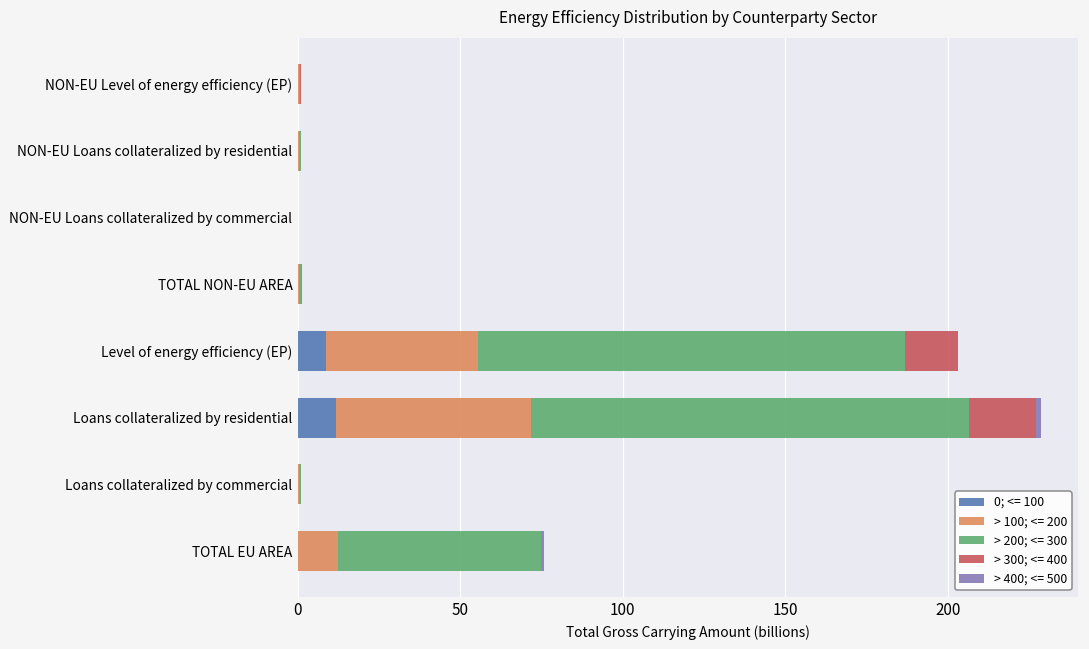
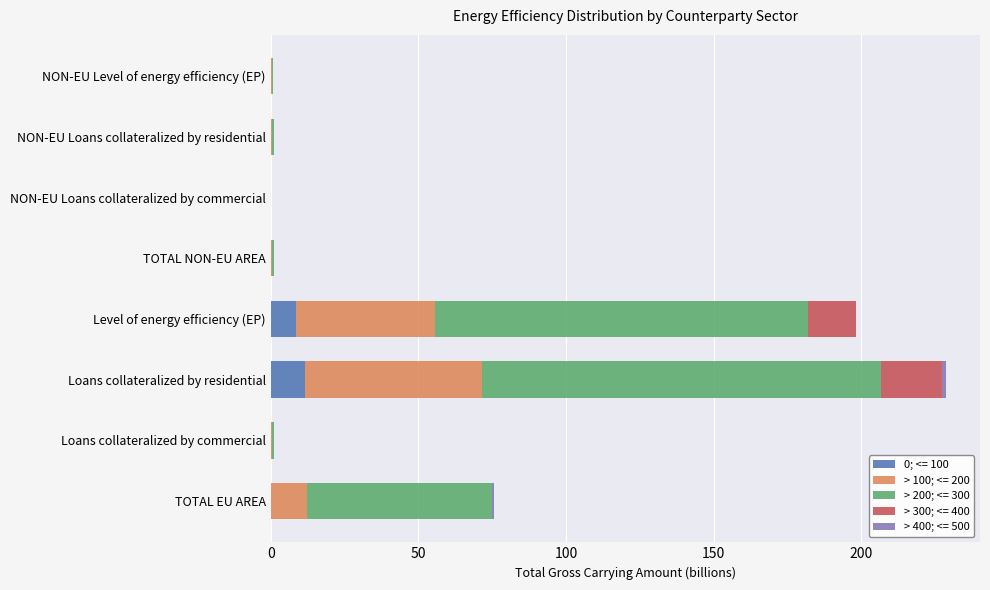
  {
    "> 200; <= 300": {
-     "Level of energy efficiency (EP)": 131,
+     "Level of energy efficiency (EP)": 126,
      "Loans collateralized by residential": 135,
      "TOTAL EU AREA": 63
    }
  }
